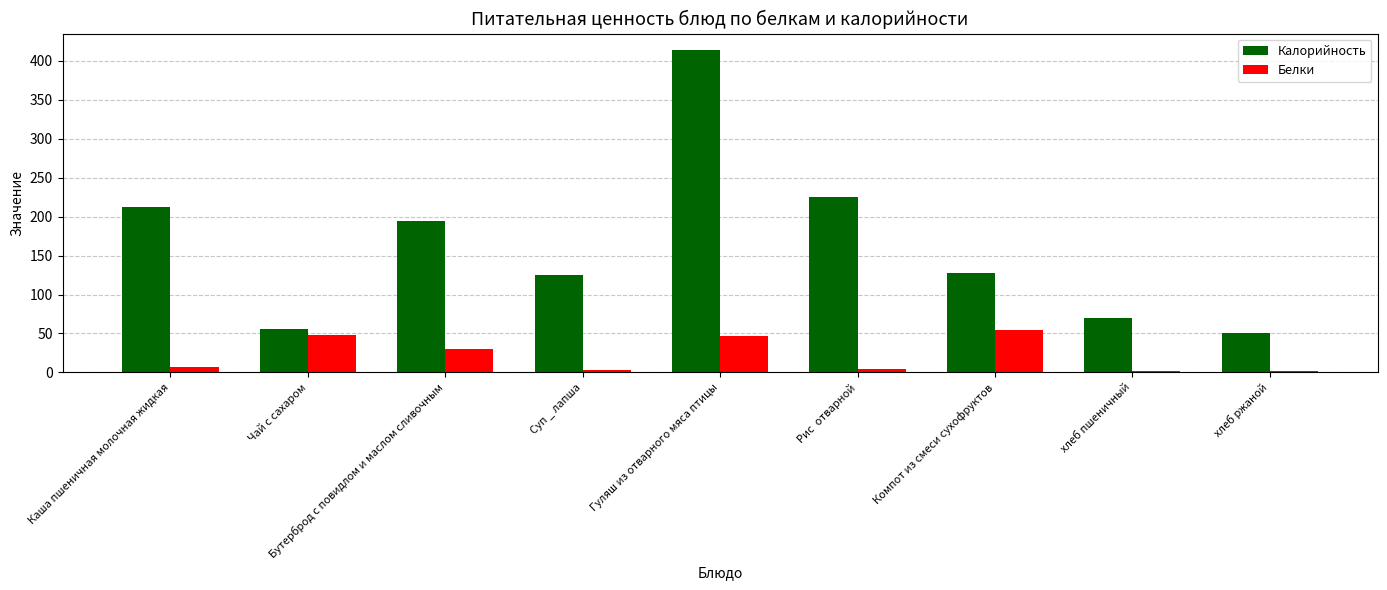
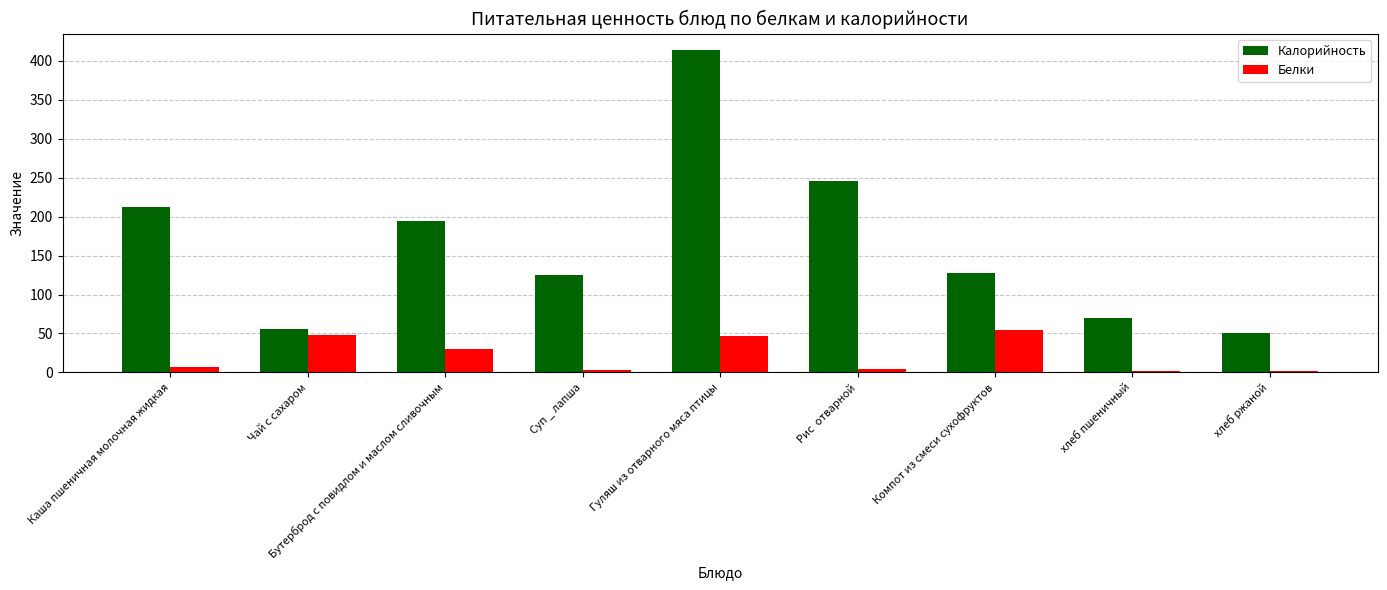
  {
    "Калорийность": {
      "Каша пшеничная молочная жидкая": 210,
      "Чай с сахаром": 60,
      "Бутерброд с повидлом и маслом сливочным": 190,
      "Суп _ лапша": 130,
      "Гуляш из отварного мяса птицы": 410,
-     "Рис отварной": 230,
+     "Рис отварной": 250,
      "Компот из смеси сухофруктов": 130,
      "хлеб пшеничный": 70,
      "хлеб ржаной": 50
    },
    "Белки": {
      "Каша пшеничная молочная жидкая": 10,
      "Чай с сахаром": 50,
      "Бутерброд с повидлом и маслом сливочным": 30,
      "Гуляш из отварного мяса птицы": 50,
      "Рис отварной": 0,
      "Компот из смеси сухофруктов": 50
    }
  }
